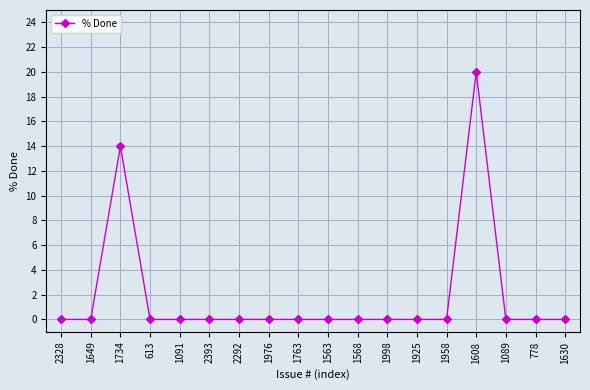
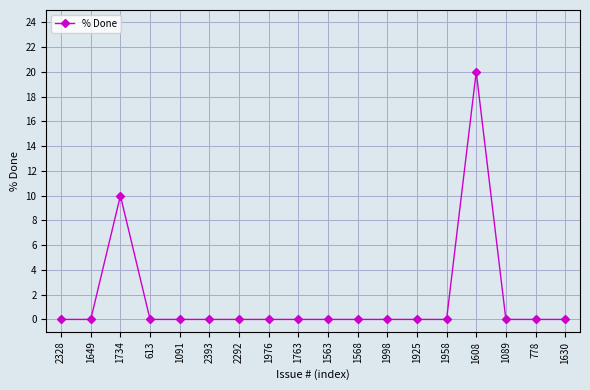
  {
    "2328": 0,
    "1649": 0,
-   "1734": 14,
+   "1734": 10,
    "613": 0,
    "1091": 0,
    "2393": 0,
    "2292": 0,
    "1976": 0,
    "1763": 0,
    "1563": 0,
    "1568": 0,
    "1998": 0,
    "1925": 0,
    "1958": 0,
    "1608": 20,
    "1089": 0,
    "778": 0,
    "1630": 0
  }
